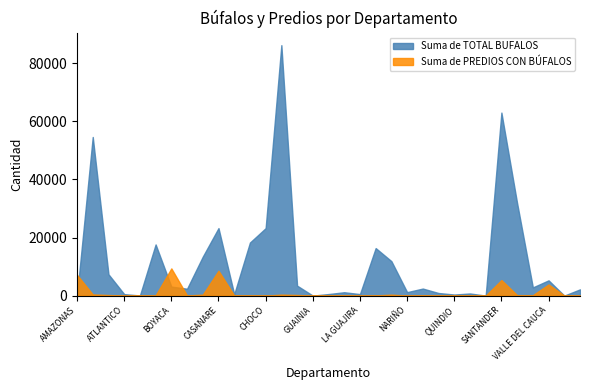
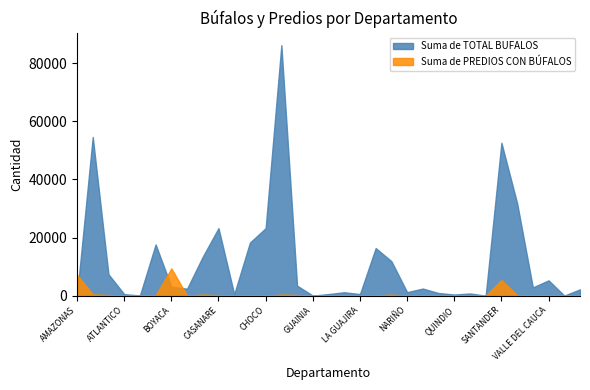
  {
    "Suma de TOTAL BUFALOS": {
      "BOYACA": 3000,
      "CASANARE": 23000,
      "CHOCO": 23000,
      "NARIÑO": 1000,
-     "SANTANDER": 63000,
+     "SANTANDER": 53000,
      "VALLE DEL CAUCA": 5000
    },
    "Suma de PREDIOS CON BÚFALOS": {
      "AMAZONAS": 7000,
      "BOYACA": 9000,
-     "CASANARE": 9000,
+     "CASANARE": 0,
      "SANTANDER": 5000,
-     "VALLE DEL CAUCA": 4000
+     "VALLE DEL CAUCA": 0
    }
  }
